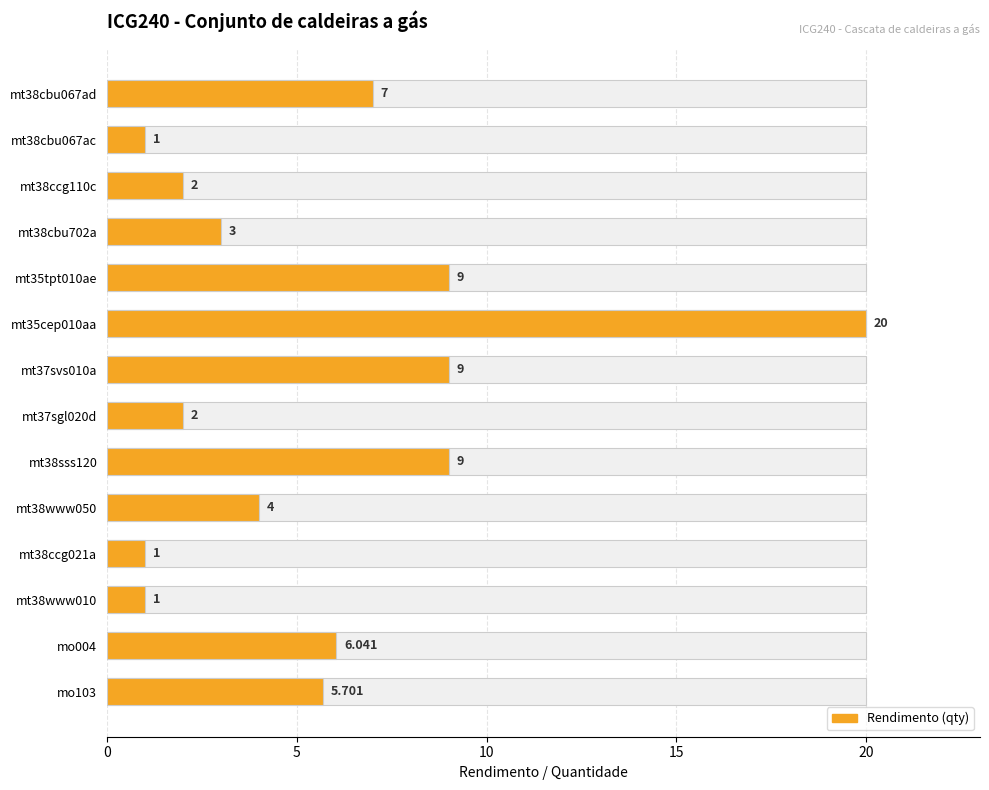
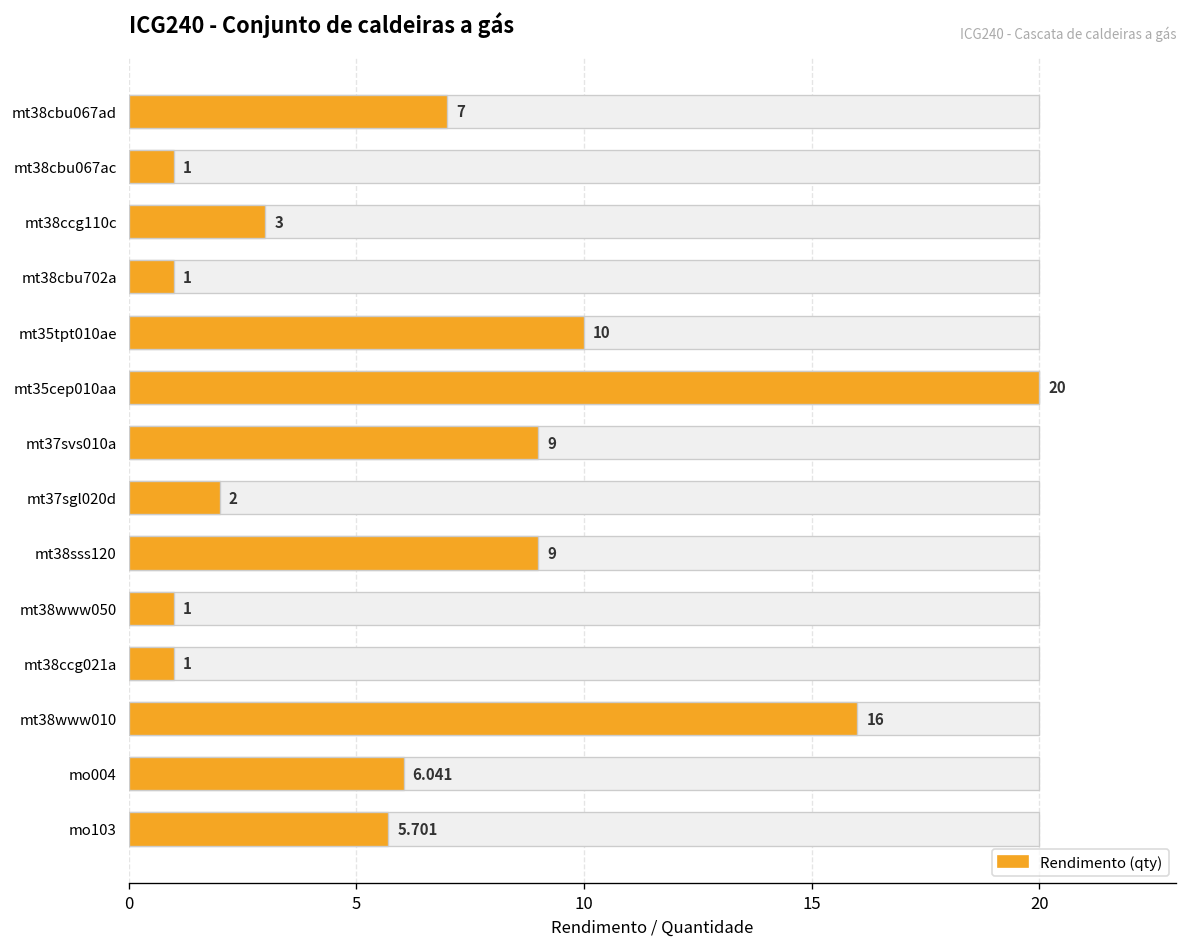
  {
    "Rendimento (qty)": {
-     "mt38ccg110c": 2,
-     "mt38cbu702a": 3,
-     "mt35tpt010ae": 9,
+     "mt38ccg110c": 3,
+     "mt38cbu702a": 1,
+     "mt35tpt010ae": 10,
      "mt35cep010aa": 20,
-     "mt38www050": 4,
-     "mt38www010": 1
+     "mt38www050": 1,
+     "mt38www010": 16
    }
  }
